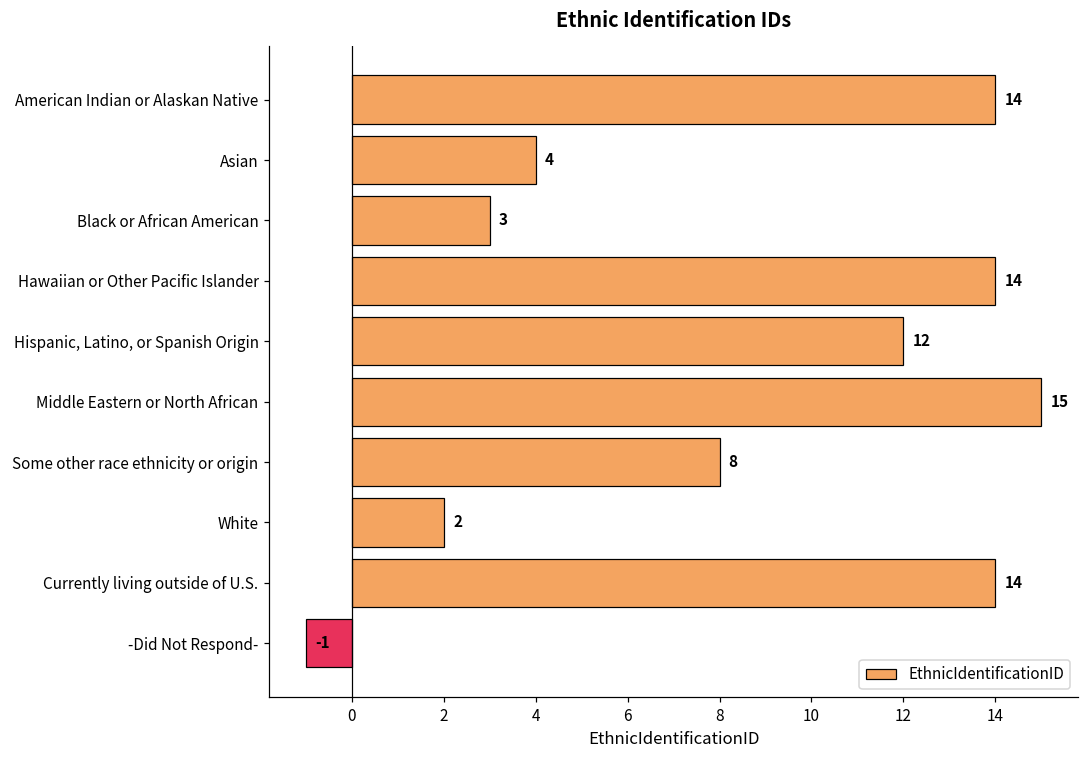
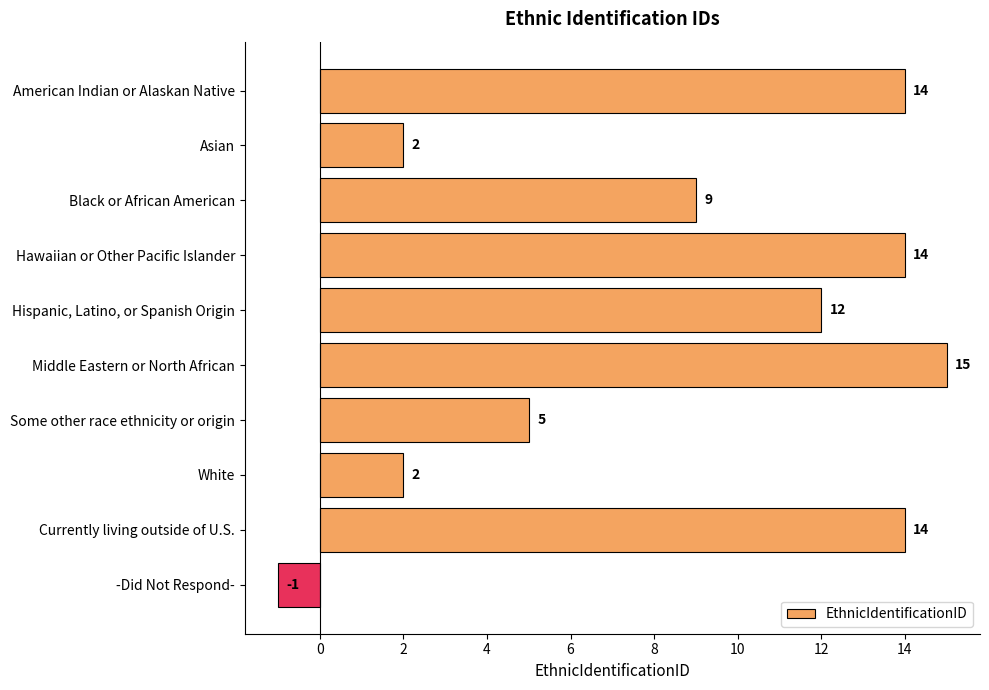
  {
    "American Indian or Alaskan Native": 14,
-   "Asian": 4,
-   "Black or African American": 3,
+   "Asian": 2,
+   "Black or African American": 9,
    "Hawaiian or Other Pacific Islander": 14,
    "Hispanic, Latino, or Spanish Origin": 12,
    "Middle Eastern or North African": 15,
-   "Some other race ethnicity or origin": 8,
+   "Some other race ethnicity or origin": 5,
    "White": 2,
    "Currently living outside of U.S.": 14,
    "-Did Not Respond-": -1
  }
